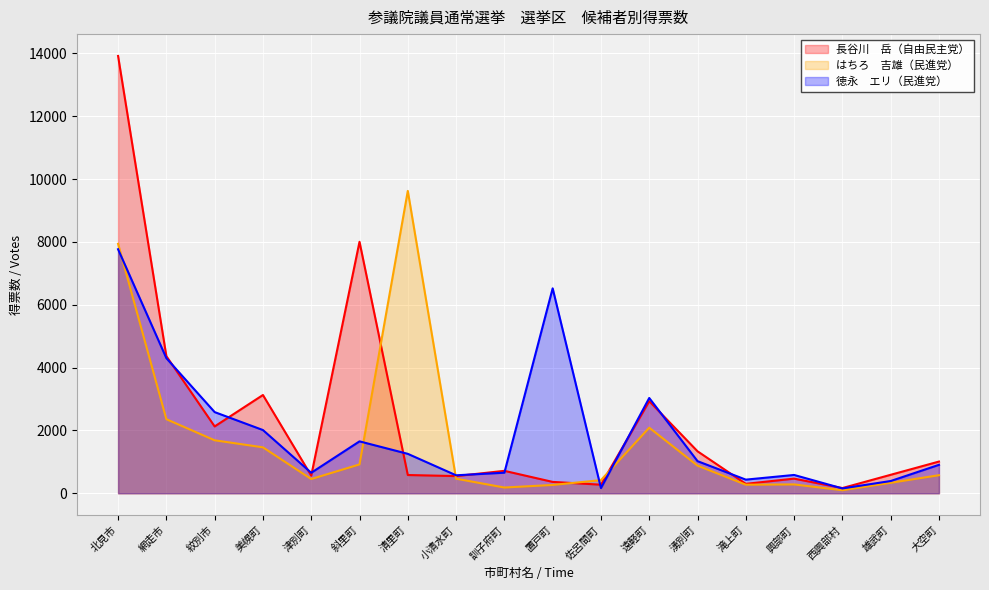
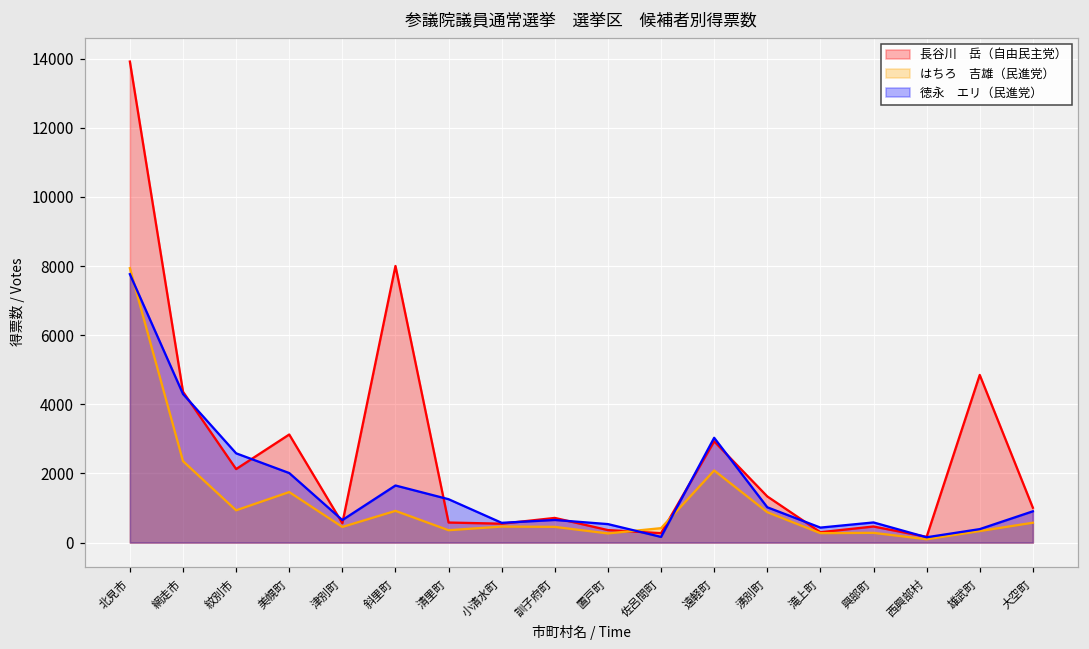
  {
    "長谷川 岳（自由民主党）": {
      "北見市": 13900,
      "紋別市": 2100,
      "美幌町": 3100,
      "津別町": 600,
      "斜里町": 8000,
      "清里町": 600,
      "置戸町": 400,
      "佐呂間町": 300,
      "遠軽町": 2900,
      "湧別町": 1300,
      "興部町": 500,
-     "雄武町": 600,
+     "雄武町": 4900,
      "大空町": 1000
    },
    "はちろ 吉雄（民進党）": {
      "北見市": 7900,
      "網走市": 2400,
-     "紋別市": 1700,
+     "紋別市": 900,
      "美幌町": 1500,
      "津別町": 500,
      "斜里町": 900,
-     "清里町": 9600,
+     "清里町": 400,
      "小清水町": 500,
-     "訓子府町": 200,
+     "訓子府町": 500,
      "置戸町": 300,
      "佐呂間町": 400,
      "遠軽町": 2100,
      "湧別町": 900,
      "興部町": 300,
      "大空町": 600
    },
    "徳永 エリ（民進党）": {
      "北見市": 7800,
      "紋別市": 2600,
      "美幌町": 2000,
      "津別町": 700,
      "斜里町": 1700,
      "清里町": 1300,
-     "置戸町": 6500,
+     "置戸町": 500,
      "佐呂間町": 200,
      "遠軽町": 3000,
      "湧別町": 1000,
      "滝上町": 400,
      "興部町": 600,
      "大空町": 900
    }
  }
